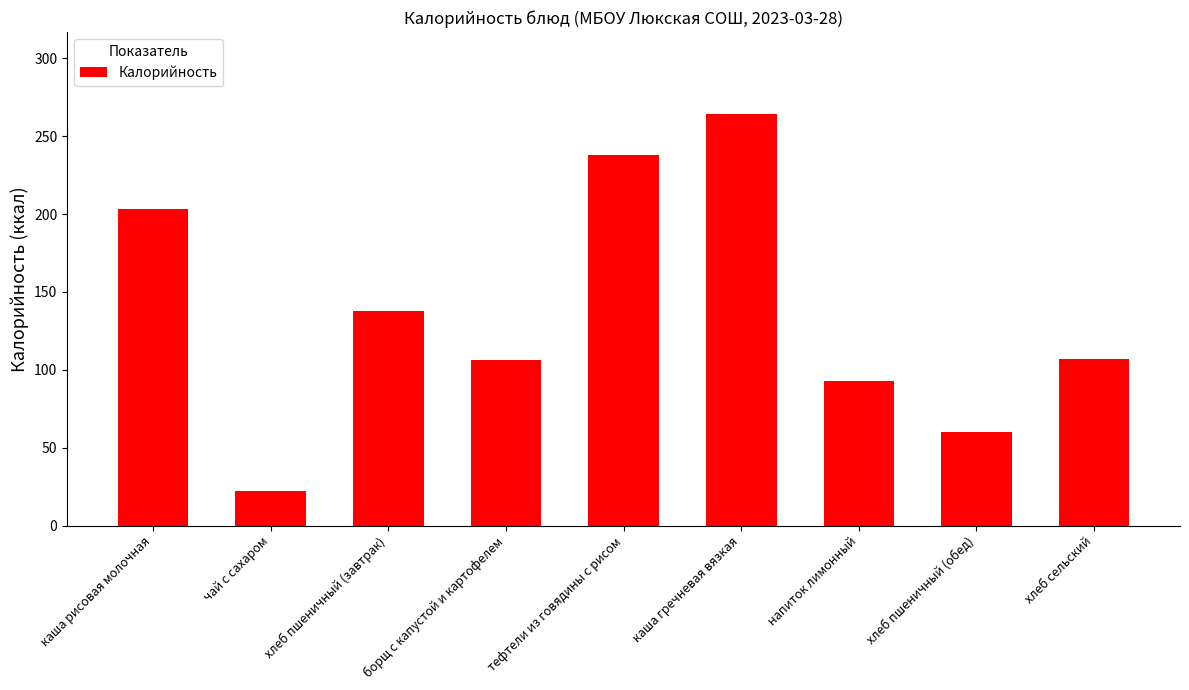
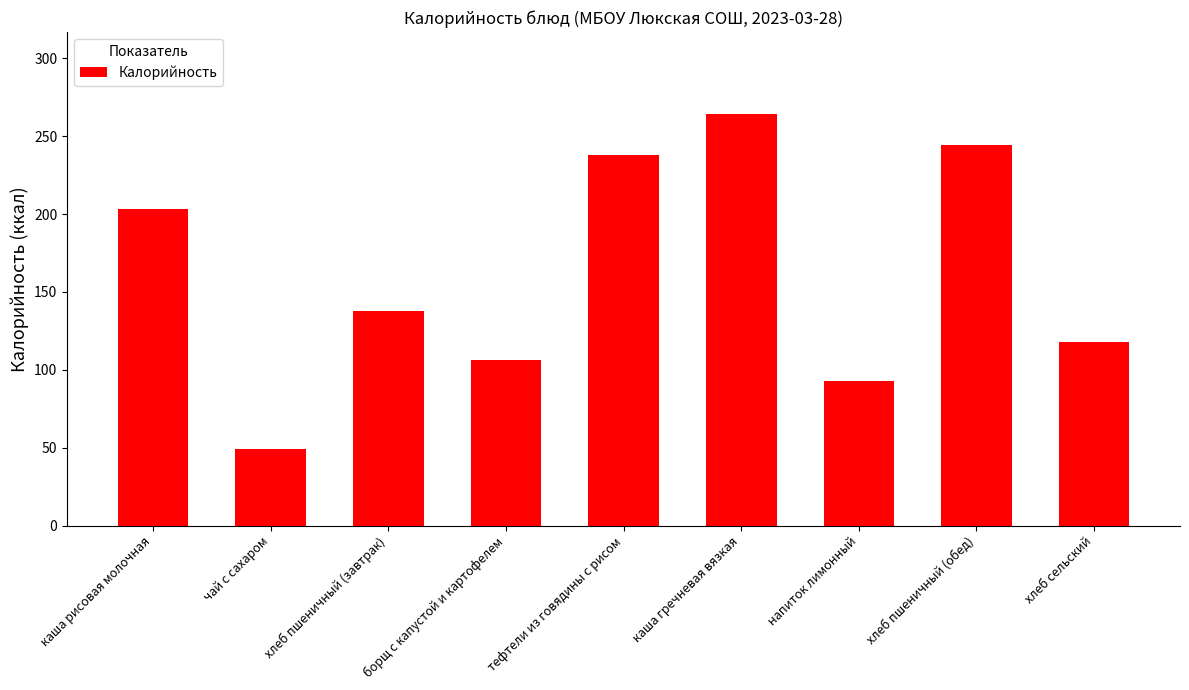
  {
    "каша рисовая молочная": 203,
-   "чай с сахаром": 22,
+   "чай с сахаром": 49,
    "хлеб пшеничный (завтрак)": 138,
    "борщ с капустой и картофелем": 106,
    "тефтели из говядины с рисом": 238,
    "каша гречневая вязкая": 264,
    "напиток лимонный": 93,
-   "хлеб пшеничный (обед)": 60,
-   "хлеб сельский": 107
+   "хлеб пшеничный (обед)": 244,
+   "хлеб сельский": 118
  }
